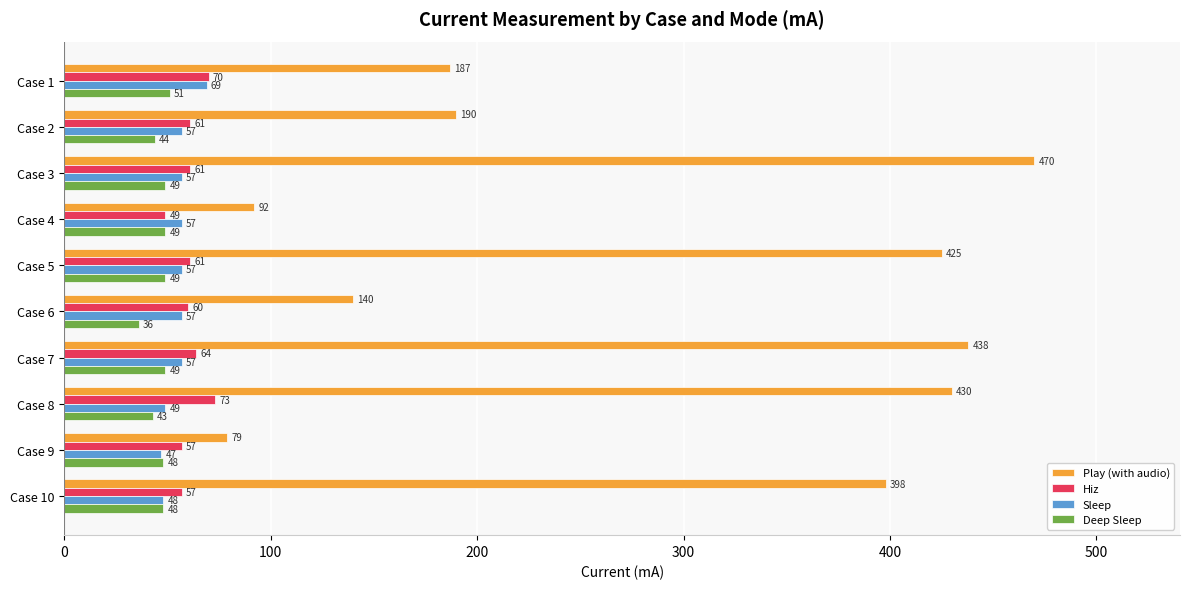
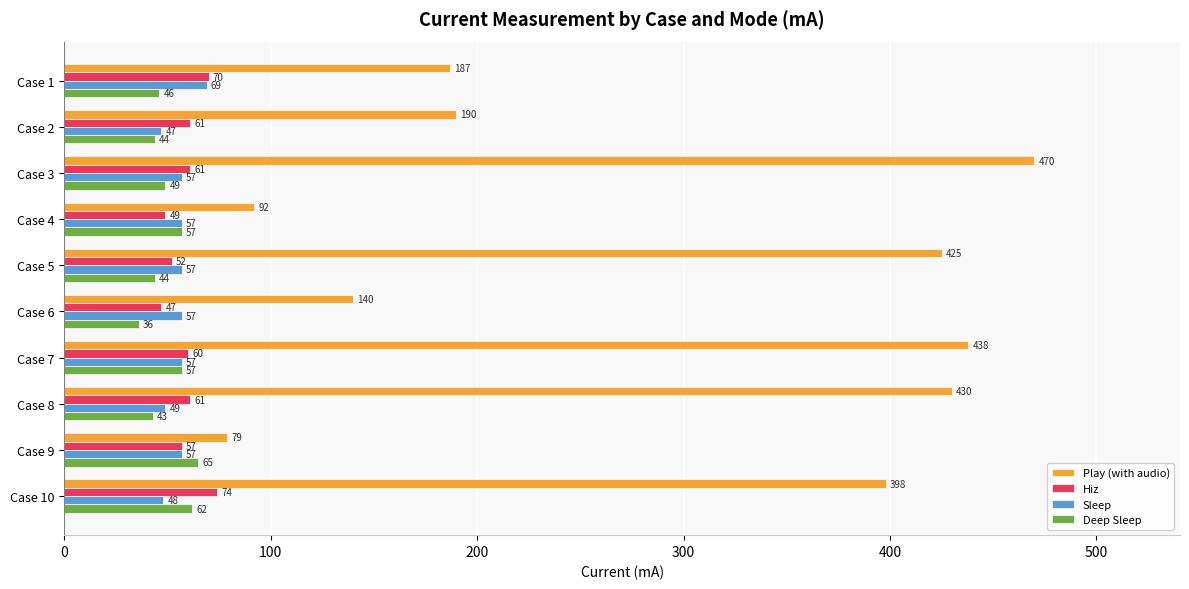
  {
    "Play (with audio)": {
      "Case 1": 187,
      "Case 2": 190,
      "Case 3": 470,
      "Case 4": 92,
      "Case 5": 425,
      "Case 6": 140,
      "Case 7": 438,
      "Case 8": 430,
      "Case 9": 79,
      "Case 10": 398
    },
    "Hiz": {
      "Case 1": 70,
      "Case 2": 61,
      "Case 3": 61,
      "Case 4": 49,
-     "Case 5": 61,
-     "Case 6": 60,
-     "Case 7": 64,
-     "Case 8": 73,
+     "Case 5": 52,
+     "Case 6": 47,
+     "Case 7": 60,
+     "Case 8": 61,
      "Case 9": 57,
-     "Case 10": 57
+     "Case 10": 74
    },
    "Sleep": {
      "Case 1": 69,
-     "Case 2": 57,
+     "Case 2": 47,
      "Case 3": 57,
      "Case 4": 57,
      "Case 5": 57,
      "Case 6": 57,
      "Case 7": 57,
      "Case 8": 49,
-     "Case 9": 47
+     "Case 9": 57
    },
    "Deep Sleep": {
-     "Case 1": 51,
+     "Case 1": 46,
      "Case 2": 44,
      "Case 3": 49,
-     "Case 4": 49,
-     "Case 5": 49,
+     "Case 4": 57,
+     "Case 5": 44,
      "Case 6": 36,
-     "Case 7": 49,
+     "Case 7": 57,
      "Case 8": 43,
-     "Case 9": 48,
-     "Case 10": 48
+     "Case 9": 65,
+     "Case 10": 62
    }
  }
